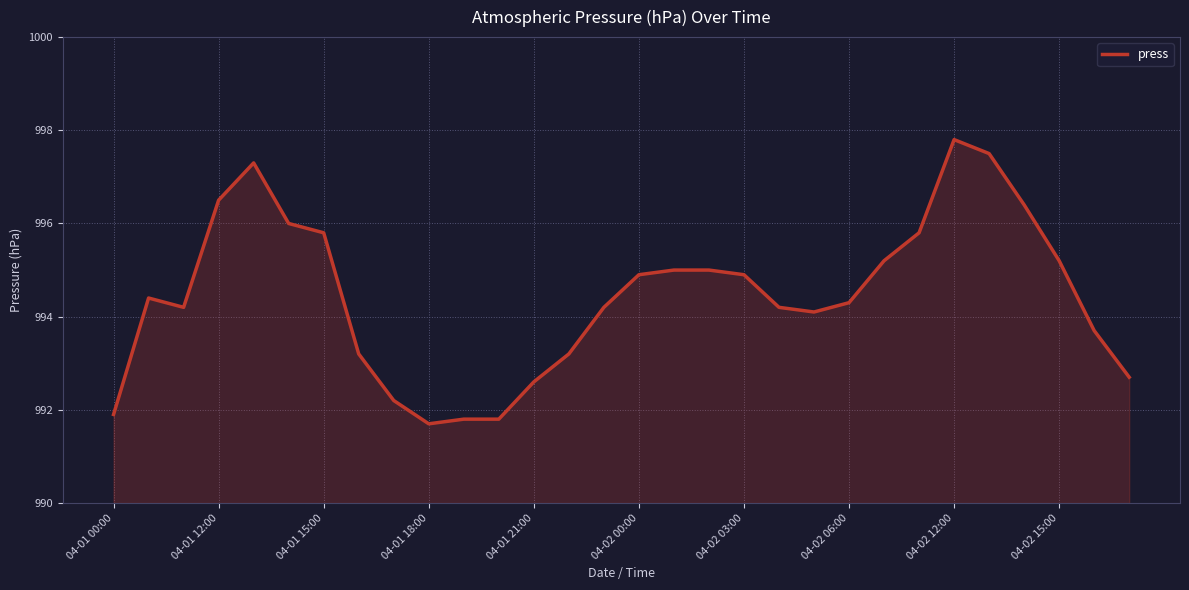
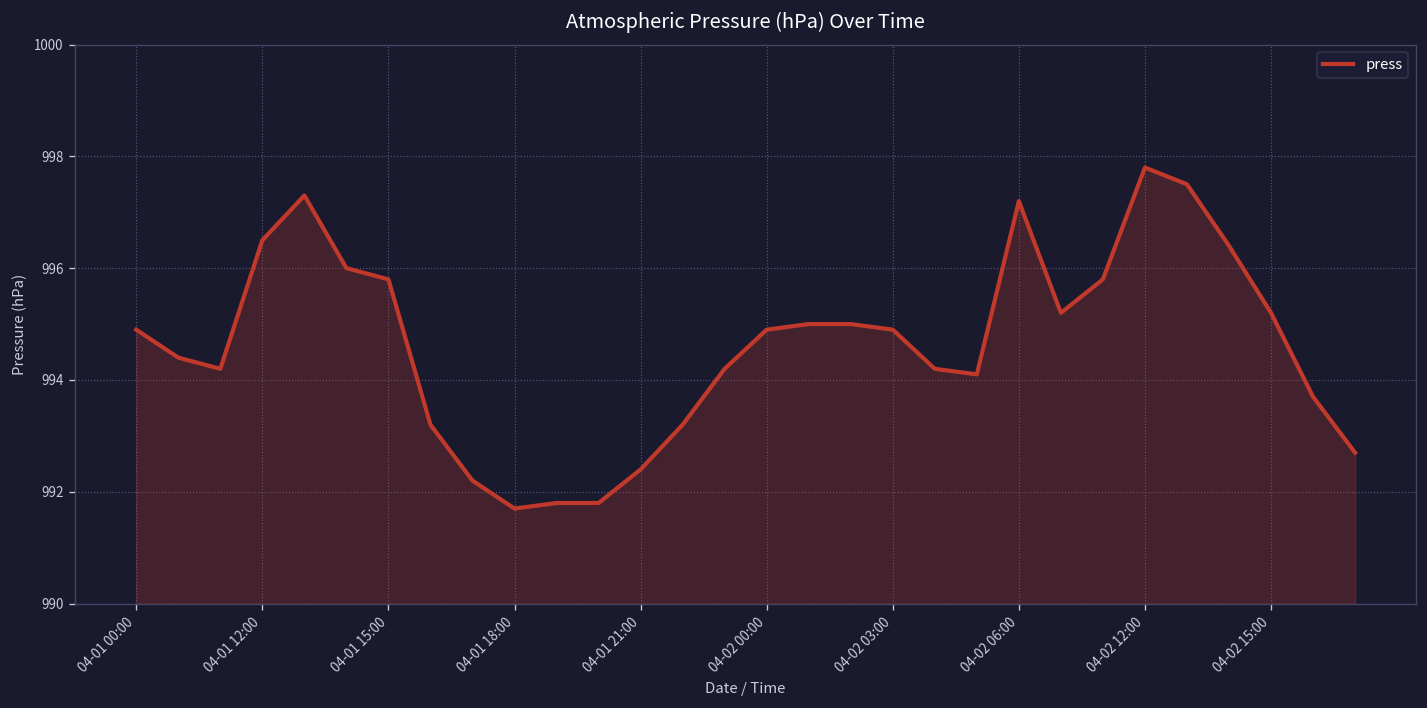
  {
-   "04-01 00:00": 991.9,
+   "04-01 00:00": 994.9,
    "04-01 12:00": 996.5,
    "04-01 15:00": 995.8,
    "04-01 18:00": 991.7,
-   "04-01 21:00": 992.6,
+   "04-01 21:00": 992.4,
    "04-02 00:00": 994.9,
    "04-02 03:00": 994.9,
-   "04-02 06:00": 994.3,
+   "04-02 06:00": 997.2,
    "04-02 12:00": 997.8,
    "04-02 15:00": 995.2
  }
